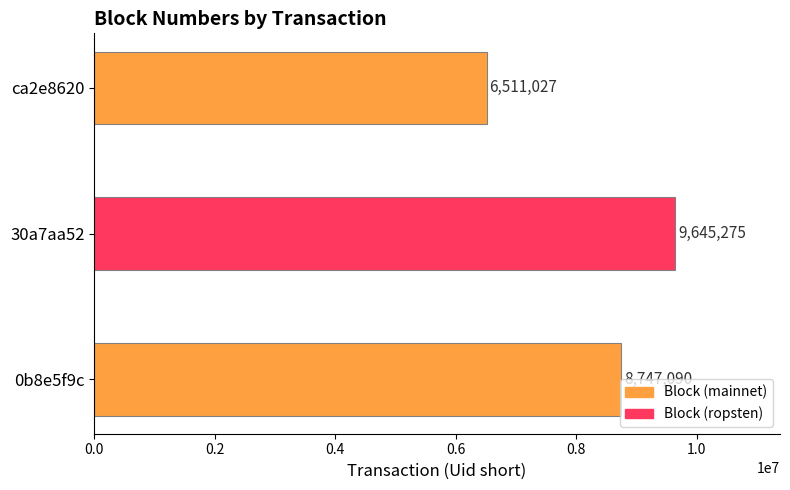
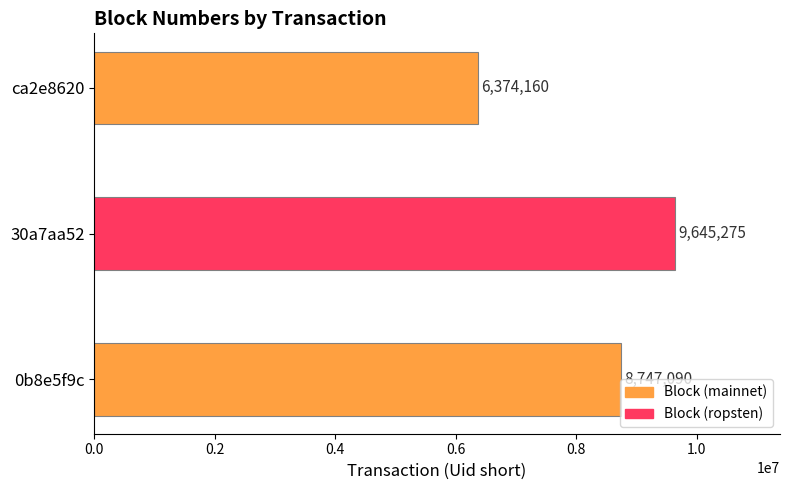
  {
-   "ca2e8620": "6,511,027",
+   "ca2e8620": "6,374,160",
    "30a7aa52": "9,645,275"
  }
